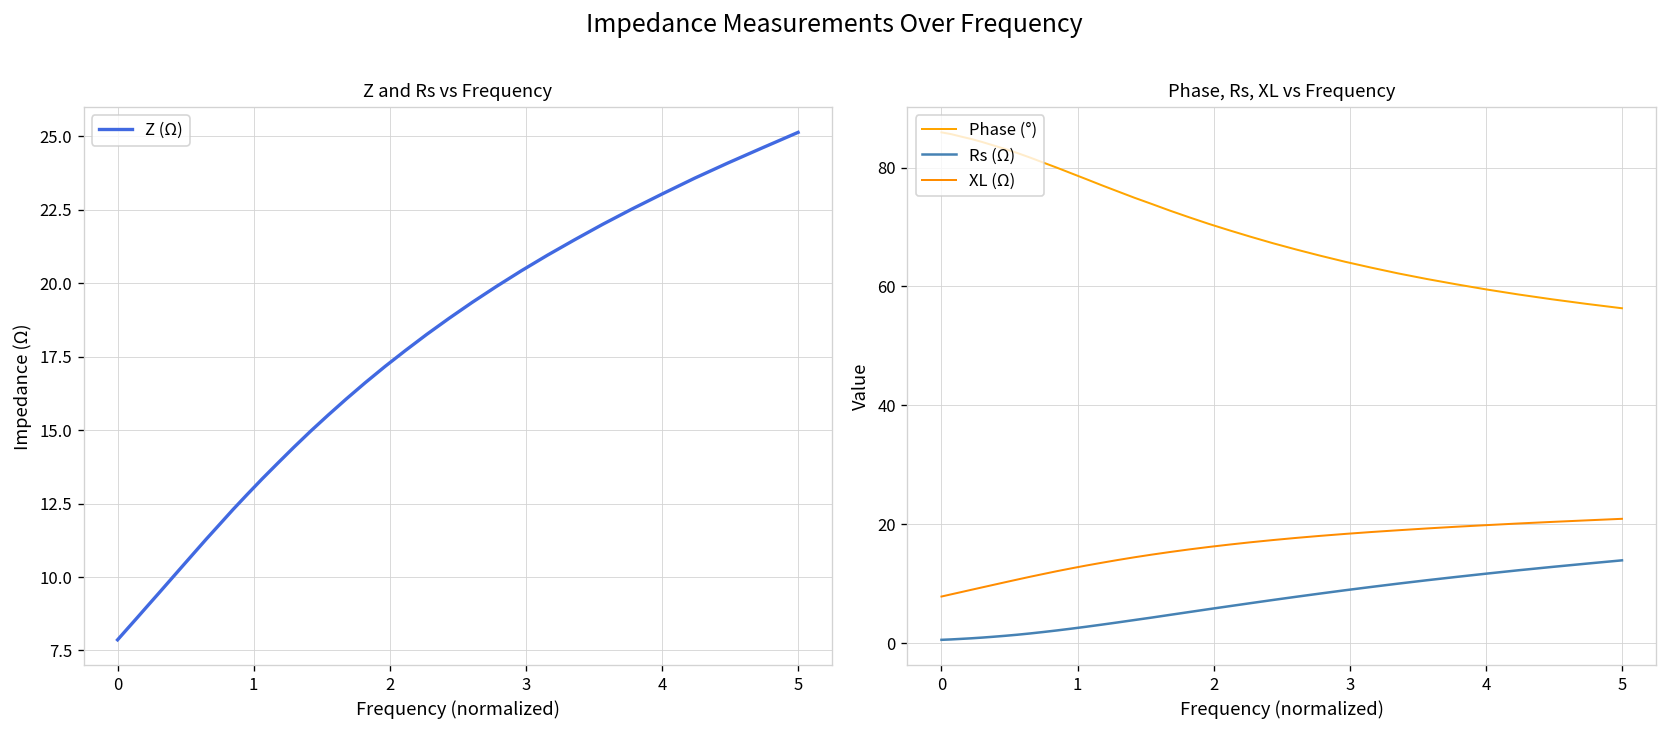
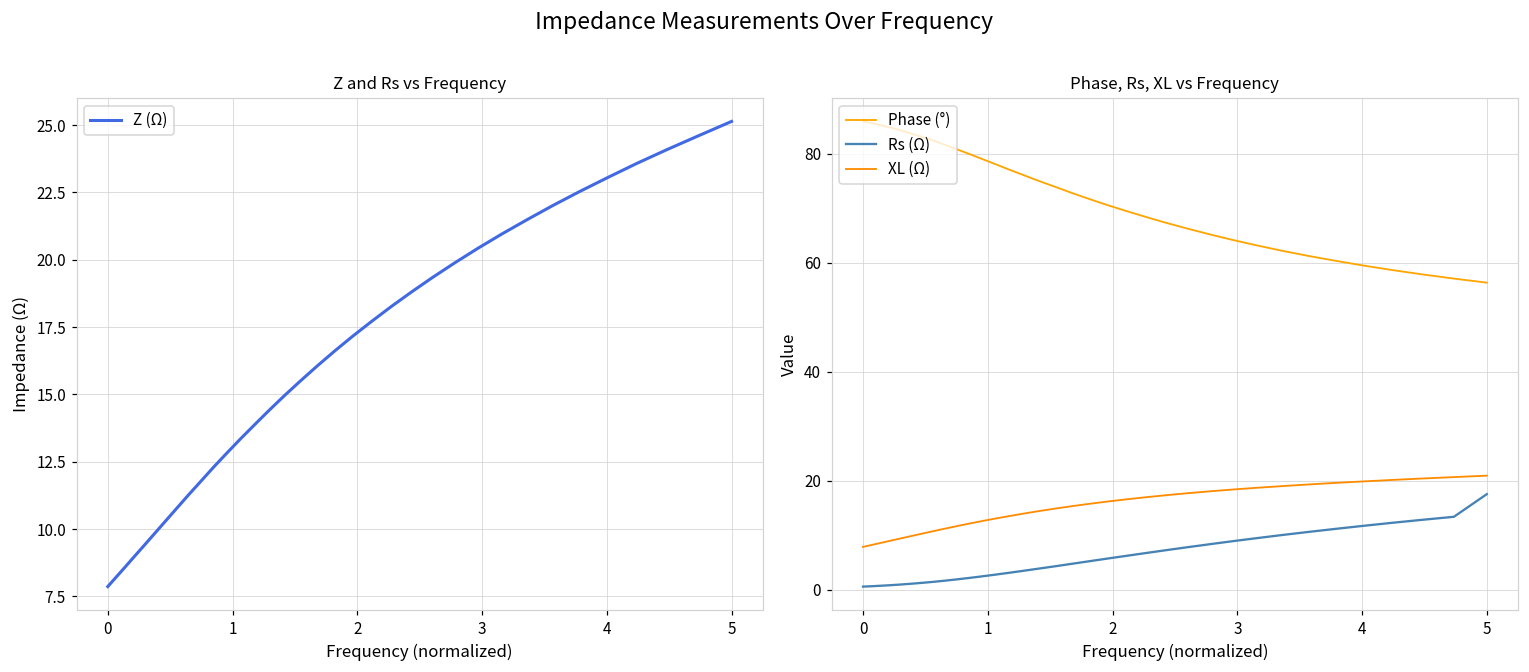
  {
    "Z and Rs vs Frequency": {
      "0": 7.9,
      "5": 25.1
    },
    "Phase, Rs, XL vs Frequency": {
      "Rs (Ω)": {
        "0": 1,
-       "5": 14
+       "5": 18
      }
    }
  }
